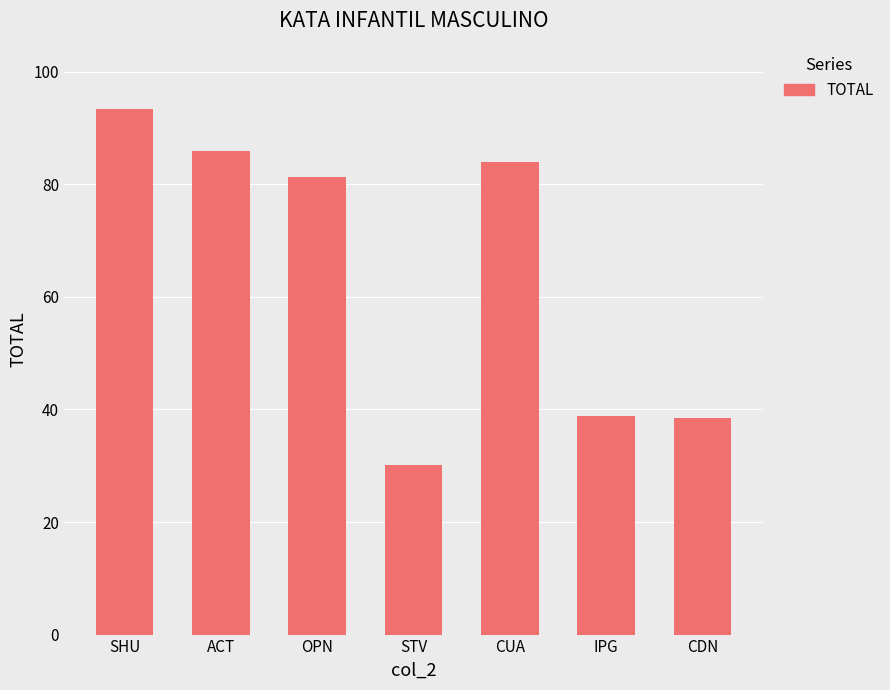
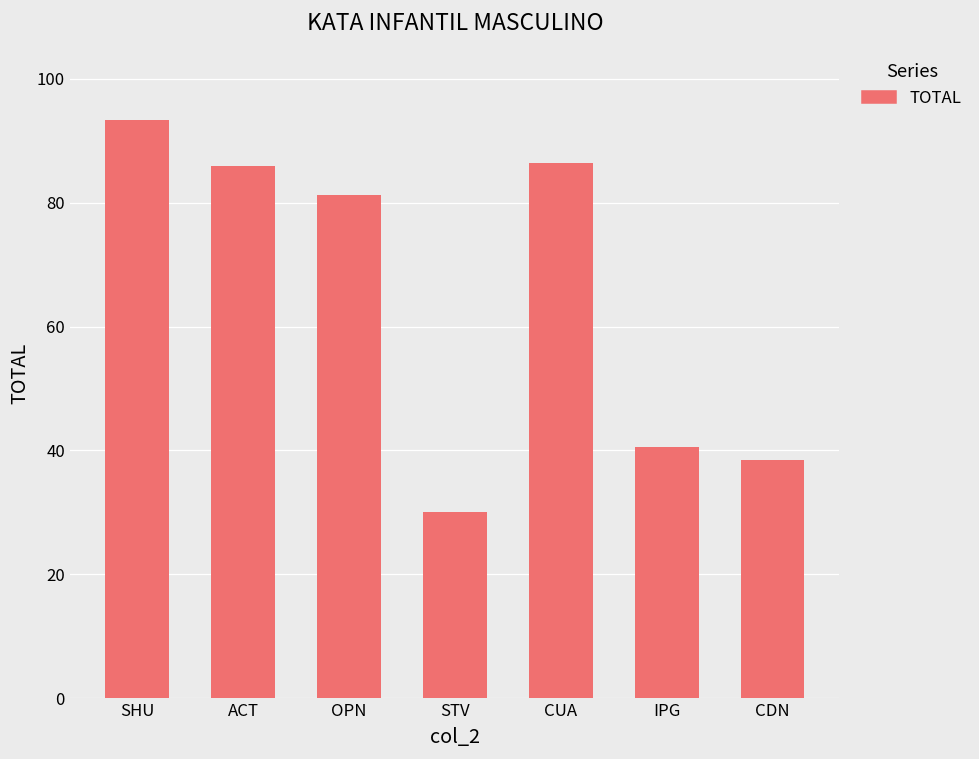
  {
    "SHU": 93,
    "ACT": 86,
    "OPN": 81,
    "STV": 30,
-   "CUA": 84,
-   "IPG": 39,
+   "CUA": 87,
+   "IPG": 41,
    "CDN": 39
  }
